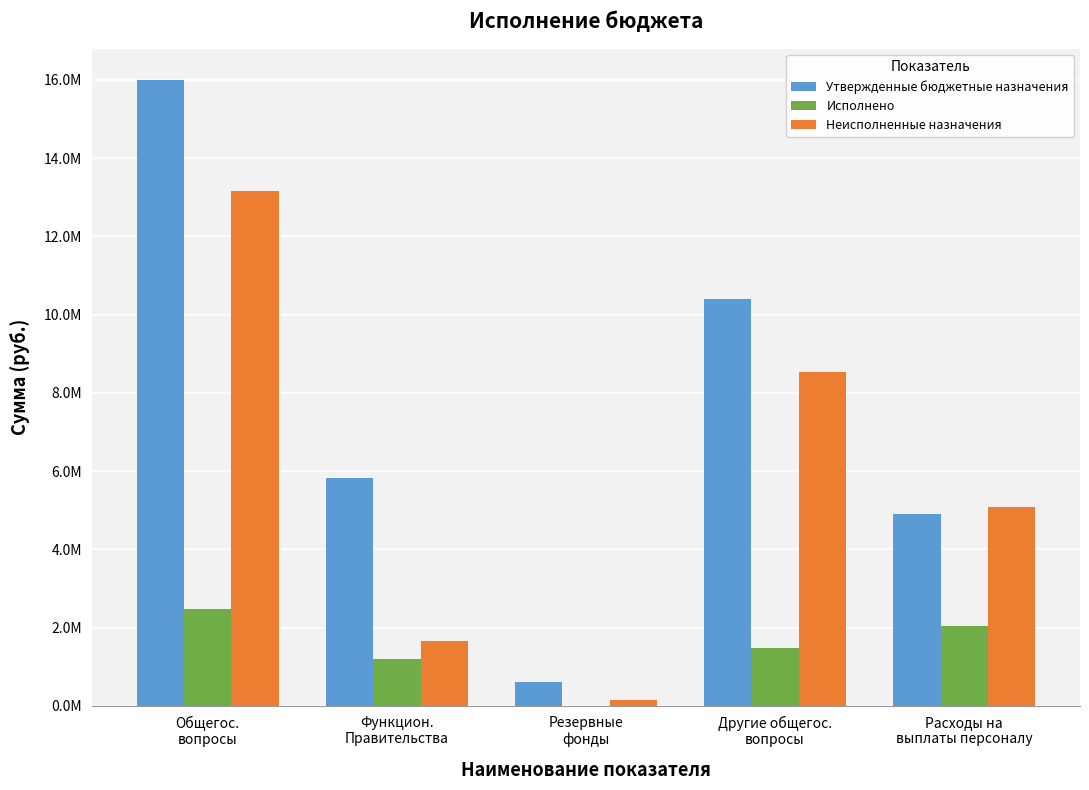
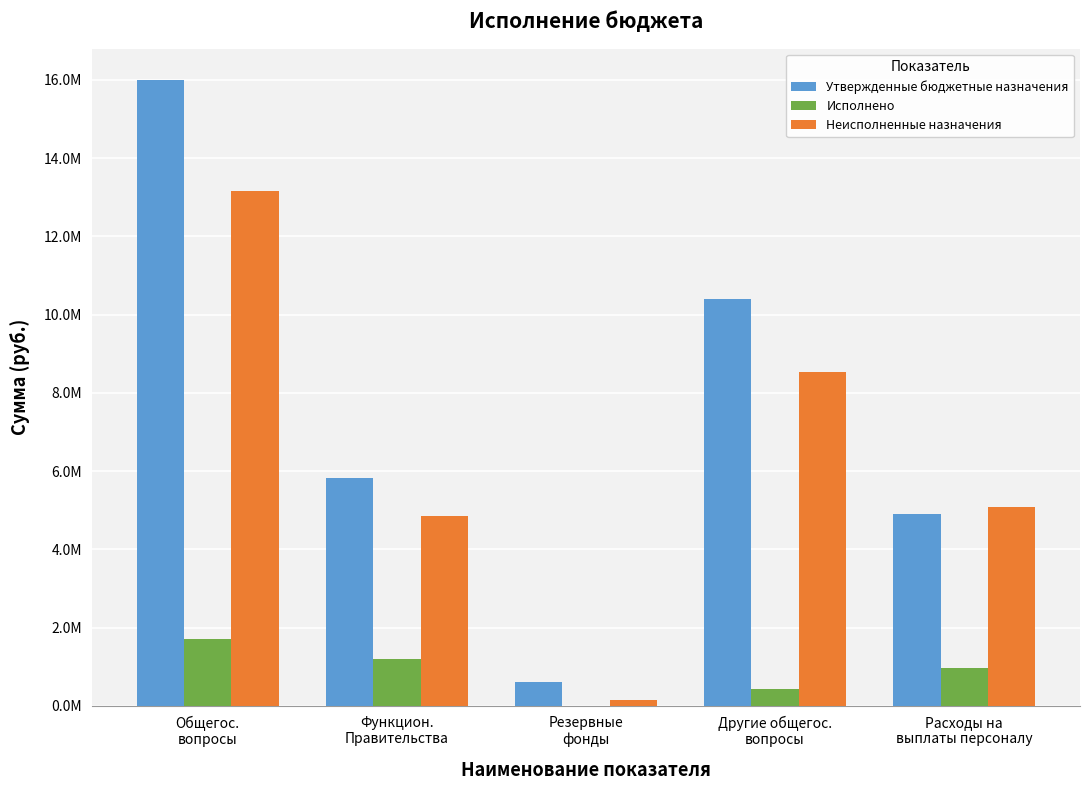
  {
    "Утвержденные бюджетные назначения": {
      "Общегос. вопросы": 16000000,
      "Функцион. Правительства": 5800000,
      "Резервные фонды": 600000,
      "Другие общегос. вопросы": 10400000,
      "Расходы на выплаты персоналу": 4900000
    },
    "Исполнено": {
-     "Общегос. вопросы": 2500000,
+     "Общегос. вопросы": 1700000,
      "Функцион. Правительства": 1200000,
      "Резервные фонды": 0,
-     "Другие общегос. вопросы": 1500000,
-     "Расходы на выплаты персоналу": 2000000
+     "Другие общегос. вопросы": 400000,
+     "Расходы на выплаты персоналу": 1000000
    },
    "Неисполненные назначения": {
      "Общегос. вопросы": 13200000,
-     "Функцион. Правительства": 1700000,
+     "Функцион. Правительства": 4800000,
      "Резервные фонды": 200000,
      "Другие общегос. вопросы": 8500000,
      "Расходы на выплаты персоналу": 5100000
    }
  }
